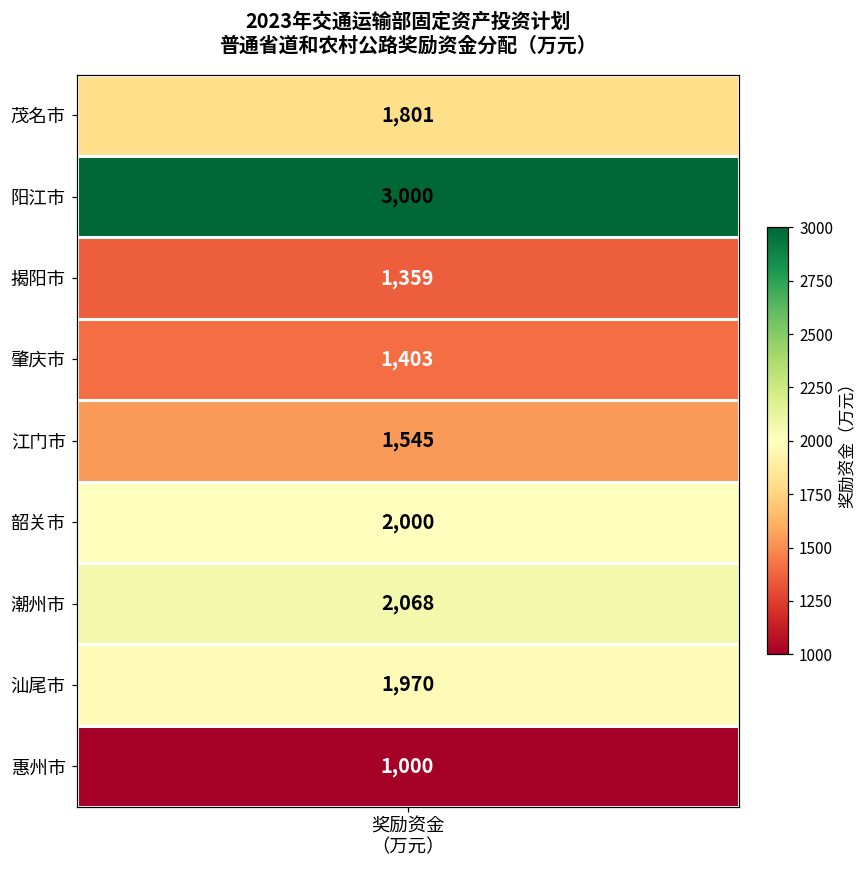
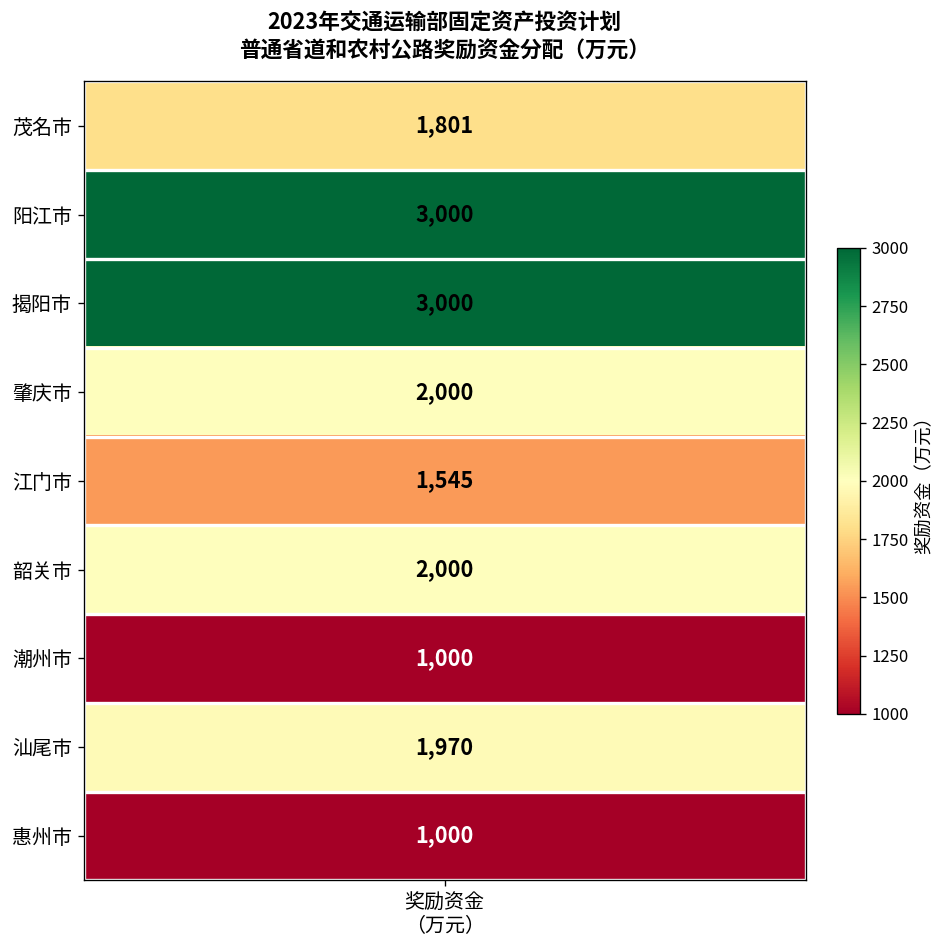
  {
    "茂名市": {
      "奖励资金 （万元）": "1,801"
    },
    "阳江市": {
      "奖励资金 （万元）": "3,000"
    },
    "揭阳市": {
-     "奖励资金 （万元）": "1,359"
+     "奖励资金 （万元）": "3,000"
    },
    "肇庆市": {
-     "奖励资金 （万元）": "1,403"
+     "奖励资金 （万元）": "2,000"
    },
    "江门市": {
      "奖励资金 （万元）": "1,545"
    },
    "韶关市": {
      "奖励资金 （万元）": "2,000"
    },
    "潮州市": {
-     "奖励资金 （万元）": "2,068"
+     "奖励资金 （万元）": "1,000"
    },
    "汕尾市": {
      "奖励资金 （万元）": "1,970"
    },
    "惠州市": {
      "奖励资金 （万元）": "1,000"
    }
  }
